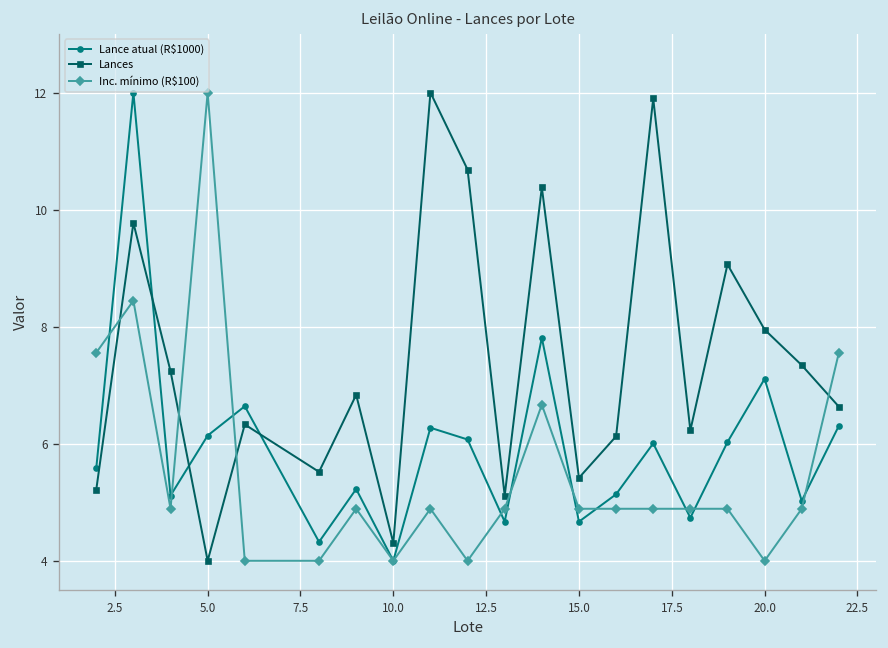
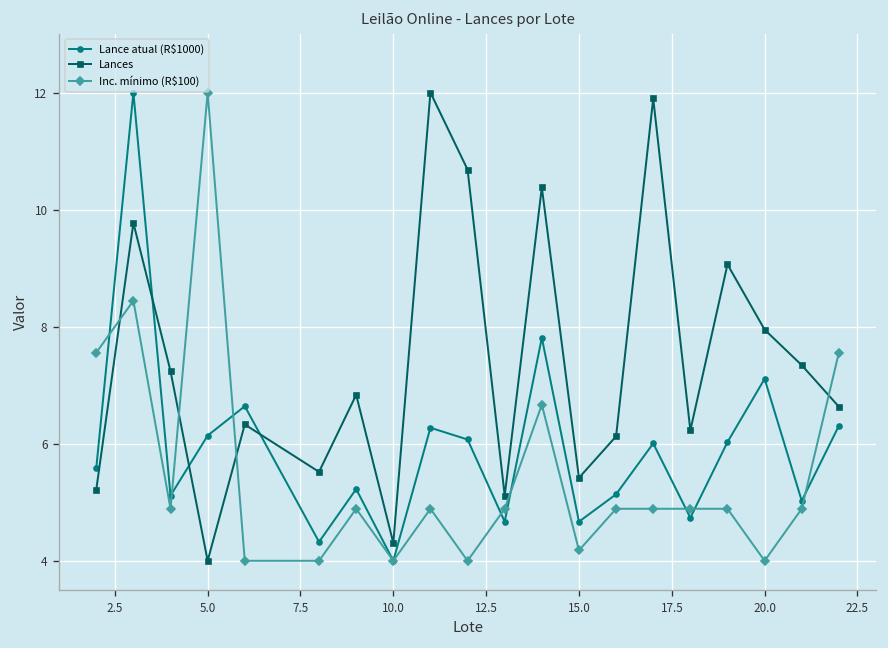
  {
    "Inc. mínimo (R$100)": {
-     "15.0": 4.9,
+     "15.0": 4.2,
      "20.0": 4.0
    }
  }
